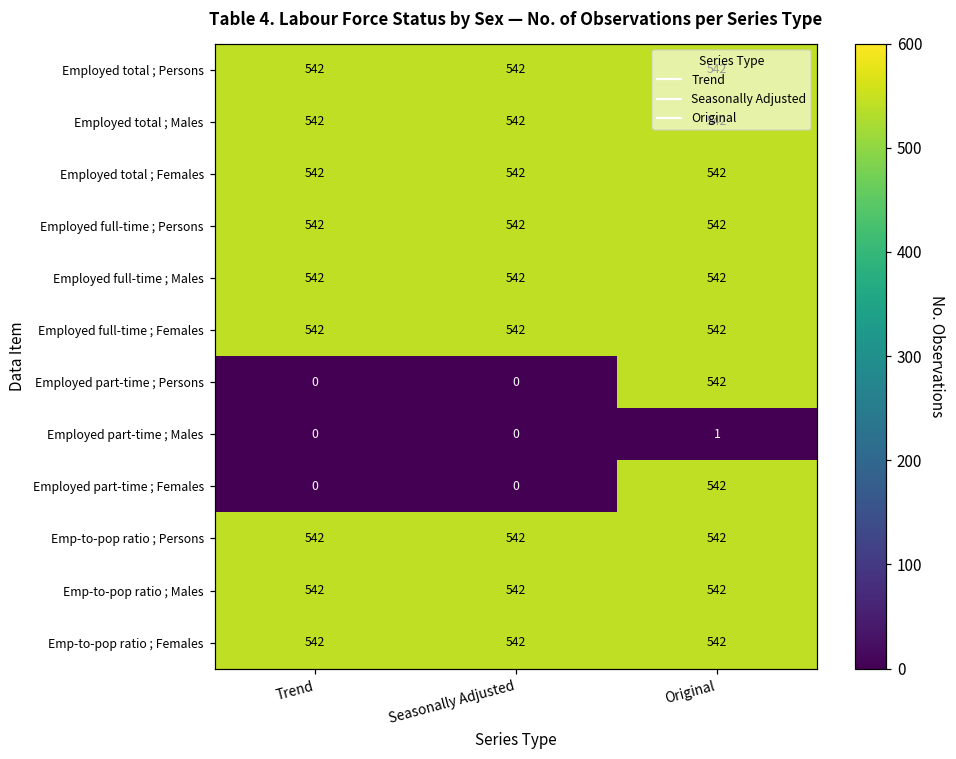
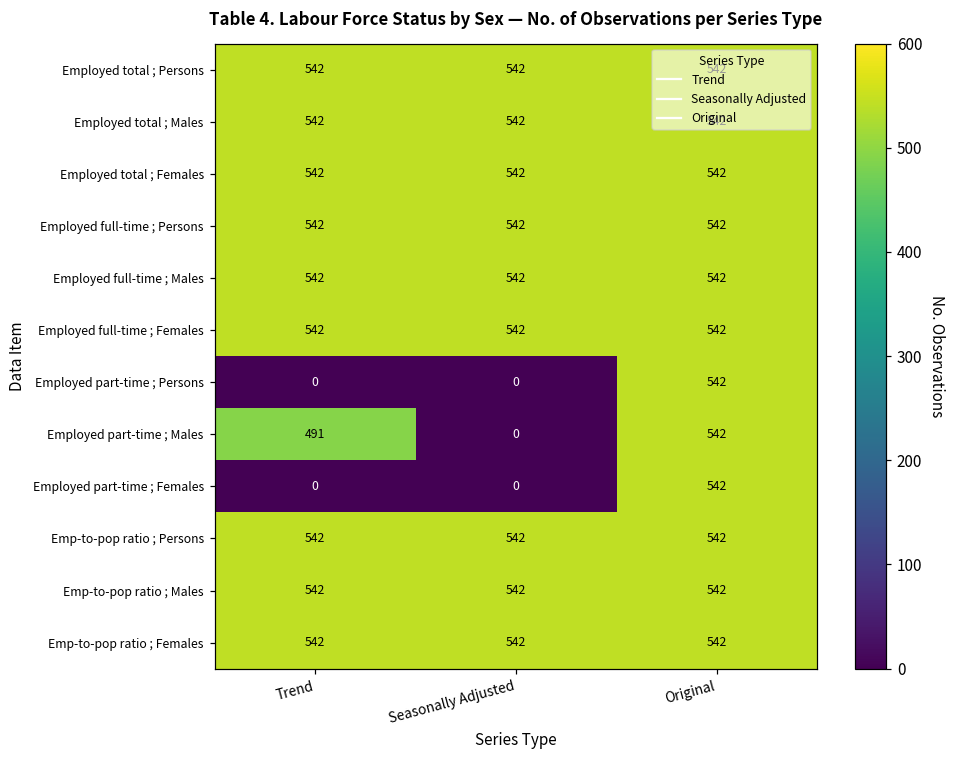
  {
    "Employed total ; Persons": {
      "Trend": 542,
      "Seasonally Adjusted": 542
    },
    "Employed total ; Males": {
      "Trend": 542,
      "Seasonally Adjusted": 542
    },
    "Employed total ; Females": {
      "Trend": 542,
      "Seasonally Adjusted": 542,
      "Original": 542
    },
    "Employed full-time ; Persons": {
      "Trend": 542,
      "Seasonally Adjusted": 542,
      "Original": 542
    },
    "Employed full-time ; Males": {
      "Trend": 542,
      "Seasonally Adjusted": 542,
      "Original": 542
    },
    "Employed full-time ; Females": {
      "Trend": 542,
      "Seasonally Adjusted": 542,
      "Original": 542
    },
    "Employed part-time ; Persons": {
      "Trend": 0,
      "Seasonally Adjusted": 0,
      "Original": 542
    },
    "Employed part-time ; Males": {
-     "Trend": 0,
+     "Trend": 491,
      "Seasonally Adjusted": 0,
-     "Original": 1
+     "Original": 542
    },
    "Employed part-time ; Females": {
      "Trend": 0,
      "Seasonally Adjusted": 0,
      "Original": 542
    },
    "Emp-to-pop ratio ; Persons": {
      "Trend": 542,
      "Seasonally Adjusted": 542,
      "Original": 542
    },
    "Emp-to-pop ratio ; Males": {
      "Trend": 542,
      "Seasonally Adjusted": 542,
      "Original": 542
    },
    "Emp-to-pop ratio ; Females": {
      "Trend": 542,
      "Seasonally Adjusted": 542,
      "Original": 542
    }
  }
